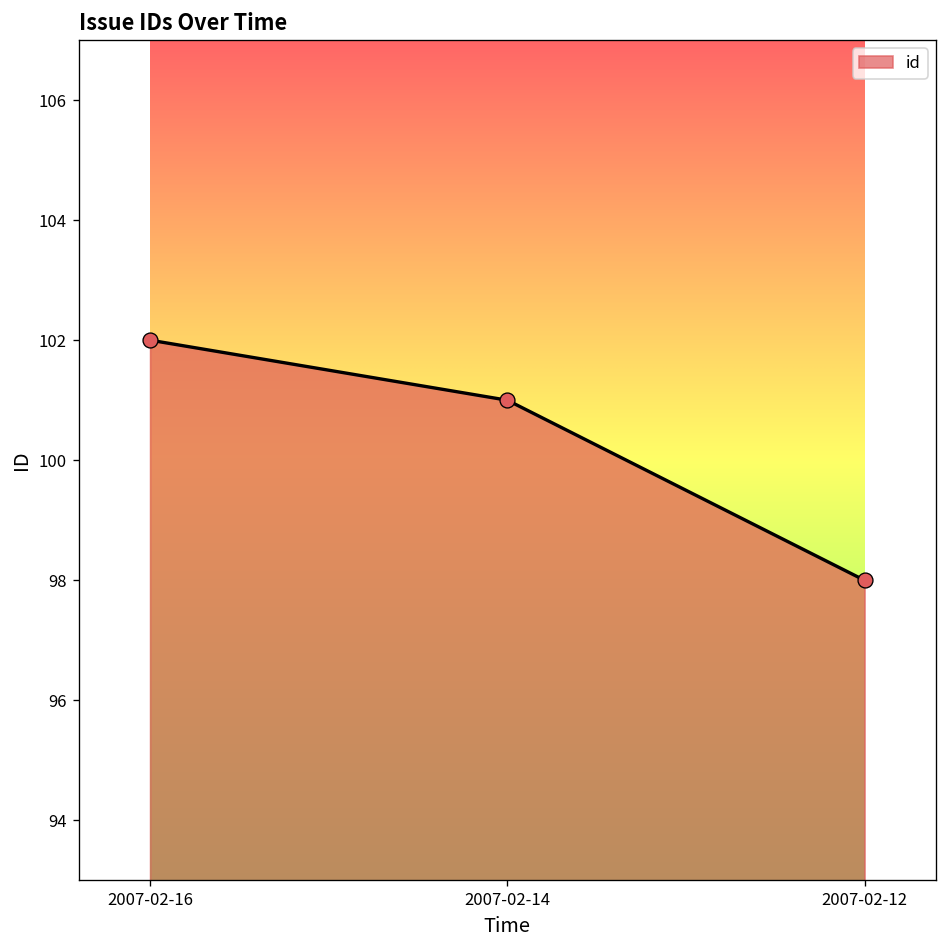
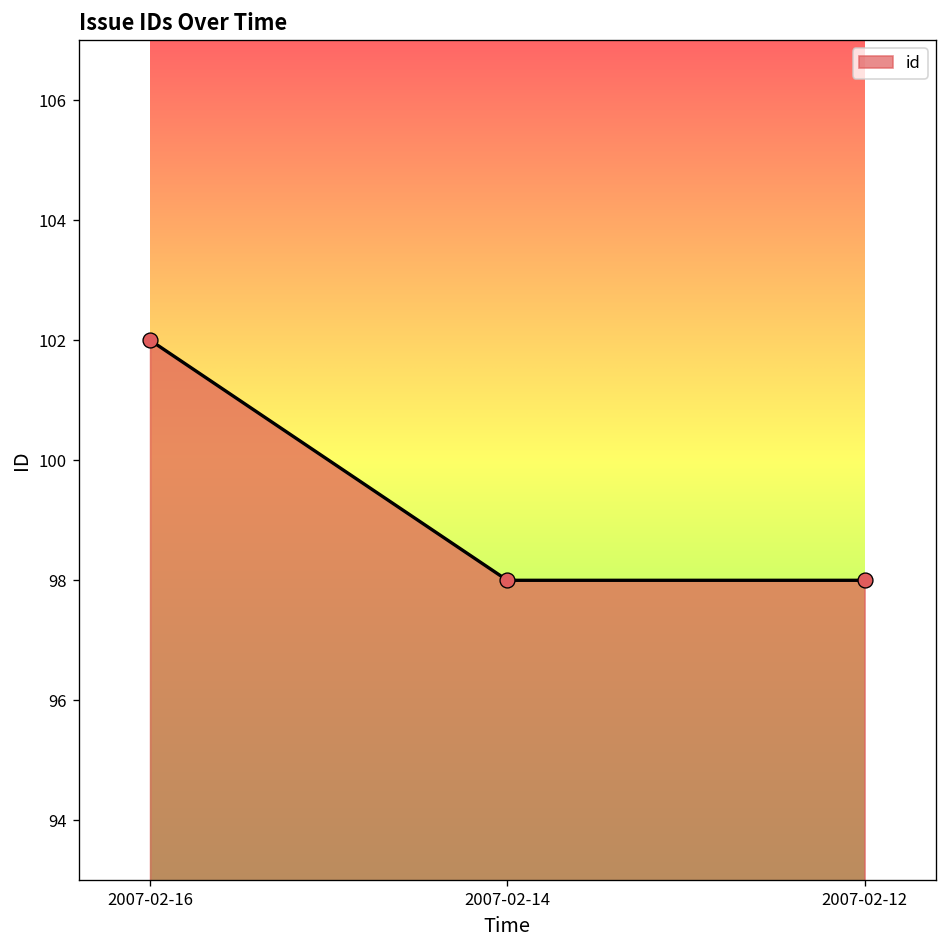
  {
    "2007-02-16": 102,
-   "2007-02-14": 101,
+   "2007-02-14": 98,
    "2007-02-12": 98
  }
